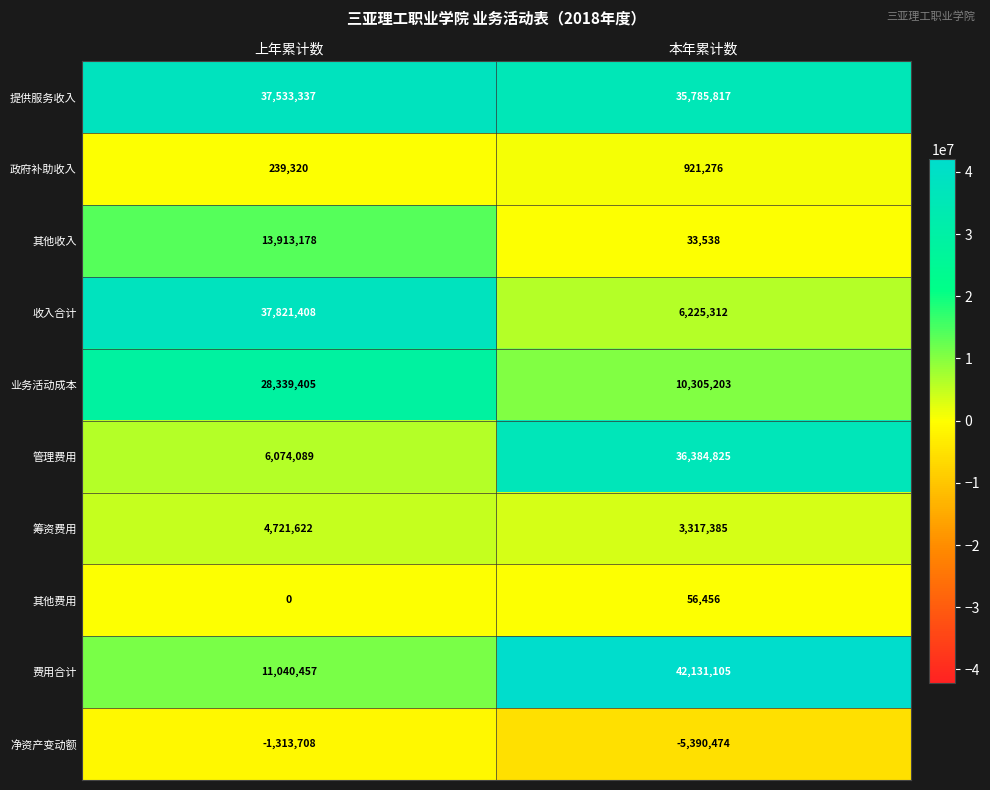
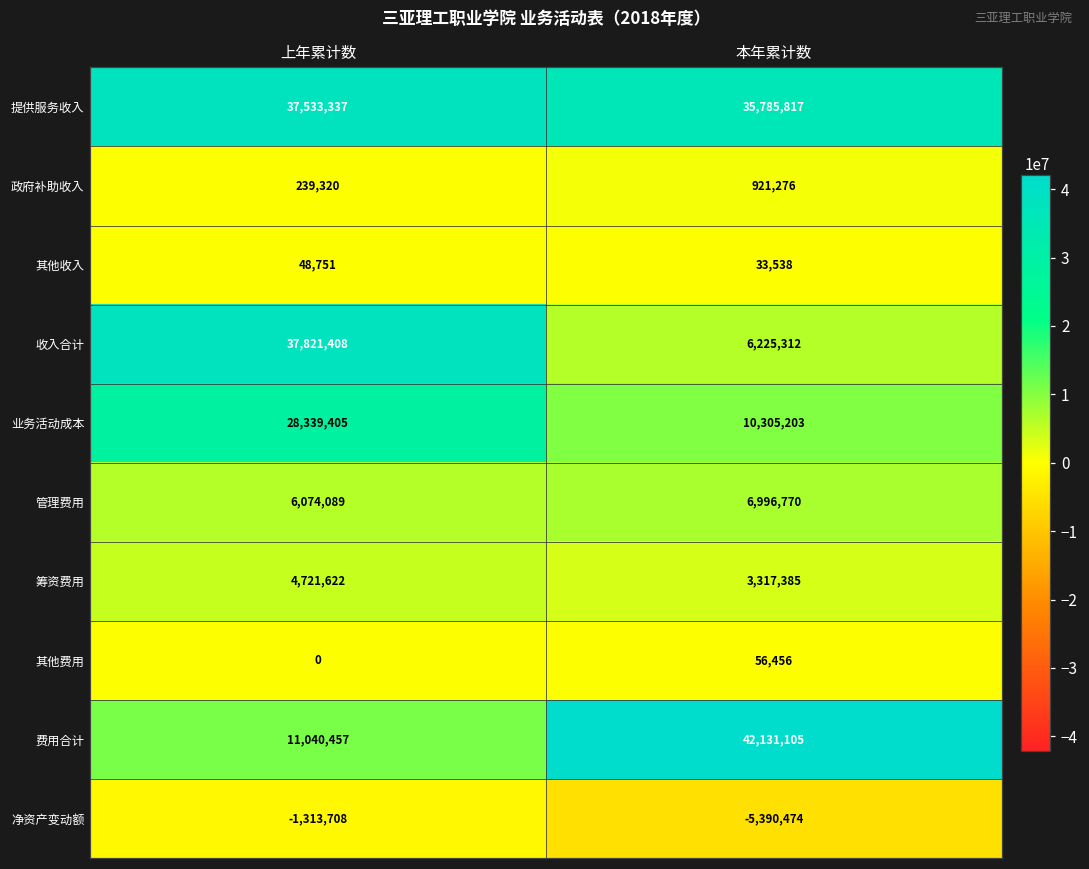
  {
    "提供服务收入": {
      "上年累计数": "37,533,337",
      "本年累计数": "35,785,817"
    },
    "政府补助收入": {
      "上年累计数": "239,320",
      "本年累计数": "921,276"
    },
    "其他收入": {
-     "上年累计数": "13,913,178",
+     "上年累计数": "48,751",
      "本年累计数": "33,538"
    },
    "收入合计": {
      "上年累计数": "37,821,408",
      "本年累计数": "6,225,312"
    },
    "业务活动成本": {
      "上年累计数": "28,339,405",
      "本年累计数": "10,305,203"
    },
    "管理费用": {
      "上年累计数": "6,074,089",
-     "本年累计数": "36,384,825"
+     "本年累计数": "6,996,770"
    },
    "筹资费用": {
      "上年累计数": "4,721,622",
      "本年累计数": "3,317,385"
    },
    "其他费用": {
      "上年累计数": "0",
      "本年累计数": "56,456"
    },
    "费用合计": {
      "上年累计数": "11,040,457",
      "本年累计数": "42,131,105"
    },
    "净资产变动额": {
      "上年累计数": "-1,313,708",
      "本年累计数": "-5,390,474"
    }
  }
